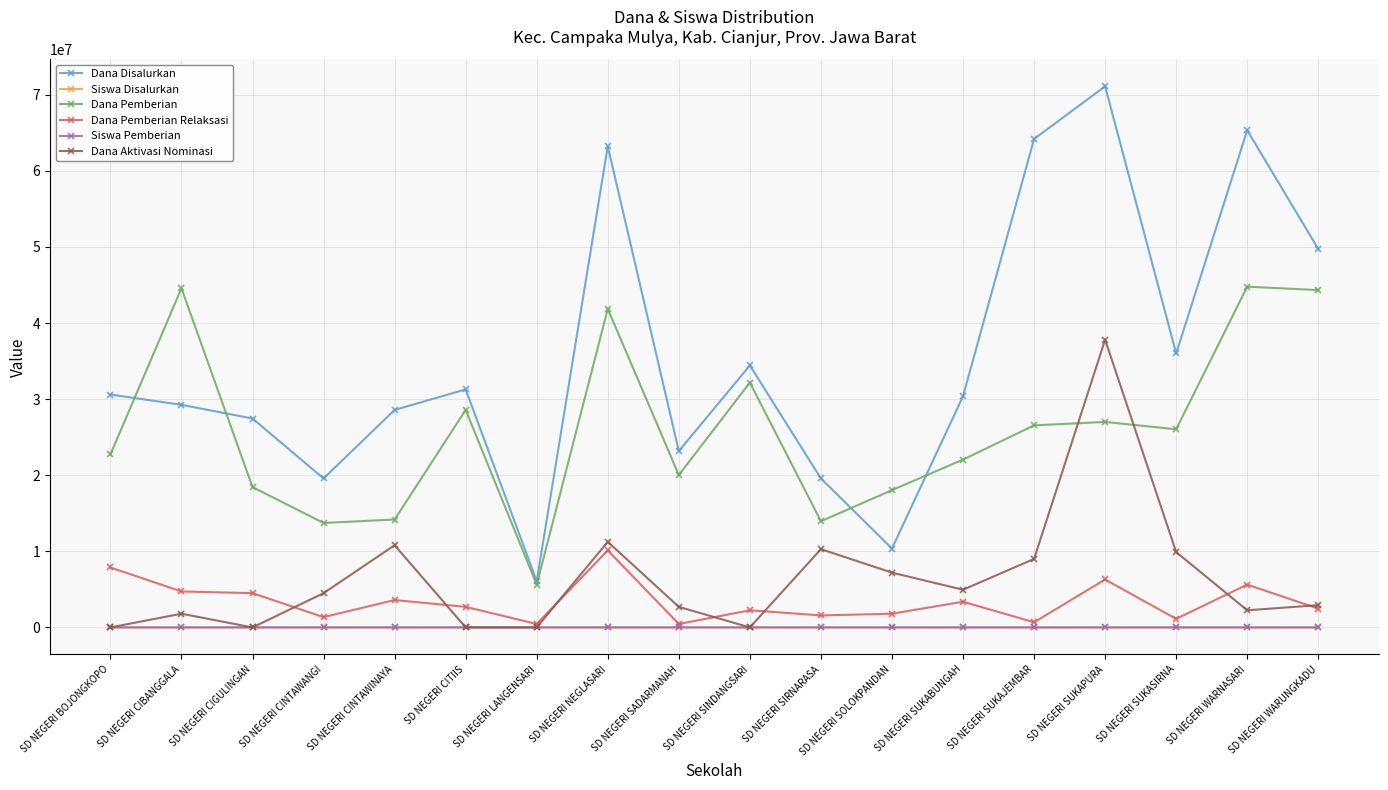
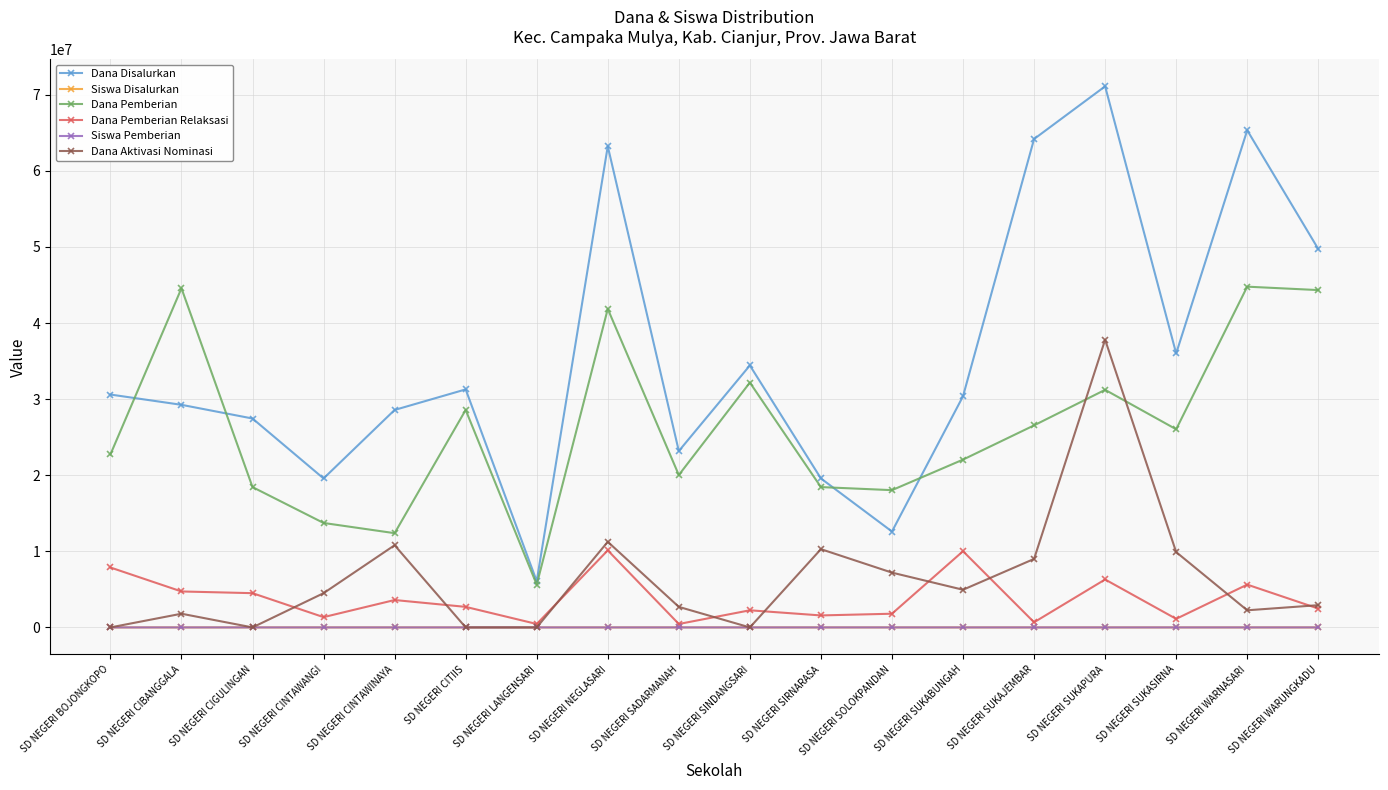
  {
    "Dana Disalurkan": {
      "SD NEGERI BOJONGKOPO": 31000000,
      "SD NEGERI CIBANGGALA": 29000000,
      "SD NEGERI CIGULINGAN": 27000000,
      "SD NEGERI CINTAWANGI": 20000000,
      "SD NEGERI CINTAWINAYA": 29000000,
      "SD NEGERI CITIIS": 31000000,
      "SD NEGERI LANGENSARI": 6000000,
      "SD NEGERI NEGLASARI": 63000000,
      "SD NEGERI SADARMANAH": 23000000,
      "SD NEGERI SINDANGSARI": 34000000,
      "SD NEGERI SIRNARASA": 20000000,
-     "SD NEGERI SOLOKPANDAN": 10000000,
+     "SD NEGERI SOLOKPANDAN": 13000000,
      "SD NEGERI SUKABUNGAH": 30000000,
      "SD NEGERI SUKAJEMBAR": 64000000,
      "SD NEGERI SUKAPURA": 71000000,
      "SD NEGERI SUKASIRNA": 36000000,
      "SD NEGERI WARNASARI": 65000000,
      "SD NEGERI WARUNGKADU": 50000000
    },
    "Siswa Pemberian": {
      "SD NEGERI CIBANGGALA": 0,
      "SD NEGERI CINTAWANGI": 0,
      "SD NEGERI CINTAWINAYA": 0,
      "SD NEGERI NEGLASARI": 0,
      "SD NEGERI SADARMANAH": 0,
      "SD NEGERI SIRNARASA": 0,
      "SD NEGERI SOLOKPANDAN": 0,
      "SD NEGERI SUKABUNGAH": 0,
      "SD NEGERI SUKAJEMBAR": 0,
      "SD NEGERI SUKAPURA": 0,
      "SD NEGERI SUKASIRNA": 0,
      "SD NEGERI WARNASARI": 0,
      "SD NEGERI WARUNGKADU": 0
    },
    "Dana Pemberian": {
      "SD NEGERI BOJONGKOPO": 23000000,
      "SD NEGERI CIBANGGALA": 45000000,
      "SD NEGERI CIGULINGAN": 18000000,
      "SD NEGERI CINTAWANGI": 14000000,
-     "SD NEGERI CINTAWINAYA": 14000000,
+     "SD NEGERI CINTAWINAYA": 12000000,
      "SD NEGERI CITIIS": 29000000,
      "SD NEGERI LANGENSARI": 6000000,
      "SD NEGERI NEGLASARI": 42000000,
      "SD NEGERI SADARMANAH": 20000000,
      "SD NEGERI SINDANGSARI": 32000000,
-     "SD NEGERI SIRNARASA": 14000000,
+     "SD NEGERI SIRNARASA": 18000000,
      "SD NEGERI SOLOKPANDAN": 18000000,
      "SD NEGERI SUKABUNGAH": 22000000,
      "SD NEGERI SUKAJEMBAR": 27000000,
-     "SD NEGERI SUKAPURA": 27000000,
+     "SD NEGERI SUKAPURA": 31000000,
      "SD NEGERI SUKASIRNA": 26000000,
      "SD NEGERI WARNASARI": 45000000,
      "SD NEGERI WARUNGKADU": 44000000
    },
    "Dana Pemberian Relaksasi": {
      "SD NEGERI BOJONGKOPO": 8000000,
      "SD NEGERI CIBANGGALA": 5000000,
      "SD NEGERI CIGULINGAN": 5000000,
      "SD NEGERI CINTAWANGI": 1000000,
      "SD NEGERI CINTAWINAYA": 4000000,
      "SD NEGERI CITIIS": 3000000,
      "SD NEGERI LANGENSARI": 0,
      "SD NEGERI NEGLASARI": 10000000,
      "SD NEGERI SADARMANAH": 0,
      "SD NEGERI SINDANGSARI": 2000000,
      "SD NEGERI SIRNARASA": 2000000,
      "SD NEGERI SOLOKPANDAN": 2000000,
-     "SD NEGERI SUKABUNGAH": 3000000,
+     "SD NEGERI SUKABUNGAH": 10000000,
      "SD NEGERI SUKAJEMBAR": 1000000,
      "SD NEGERI SUKAPURA": 6000000,
      "SD NEGERI SUKASIRNA": 1000000,
      "SD NEGERI WARNASARI": 6000000,
      "SD NEGERI WARUNGKADU": 2000000
    },
    "Dana Aktivasi Nominasi": {
      "SD NEGERI CIBANGGALA": 2000000,
      "SD NEGERI CINTAWANGI": 5000000,
      "SD NEGERI CINTAWINAYA": 11000000,
      "SD NEGERI NEGLASARI": 11000000,
      "SD NEGERI SADARMANAH": 3000000,
      "SD NEGERI SIRNARASA": 10000000,
      "SD NEGERI SOLOKPANDAN": 7000000,
      "SD NEGERI SUKABUNGAH": 5000000,
      "SD NEGERI SUKAJEMBAR": 9000000,
      "SD NEGERI SUKAPURA": 38000000,
      "SD NEGERI SUKASIRNA": 10000000,
      "SD NEGERI WARNASARI": 2000000,
      "SD NEGERI WARUNGKADU": 3000000
    }
  }
